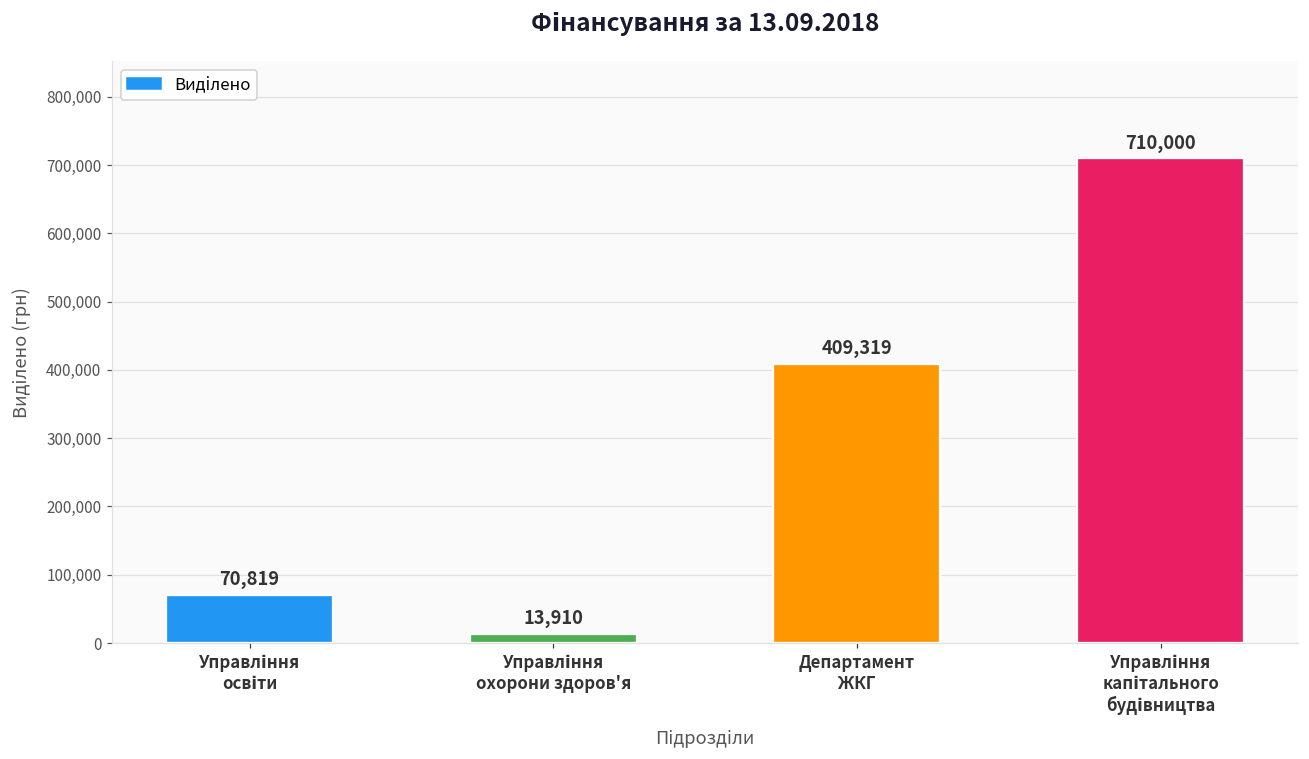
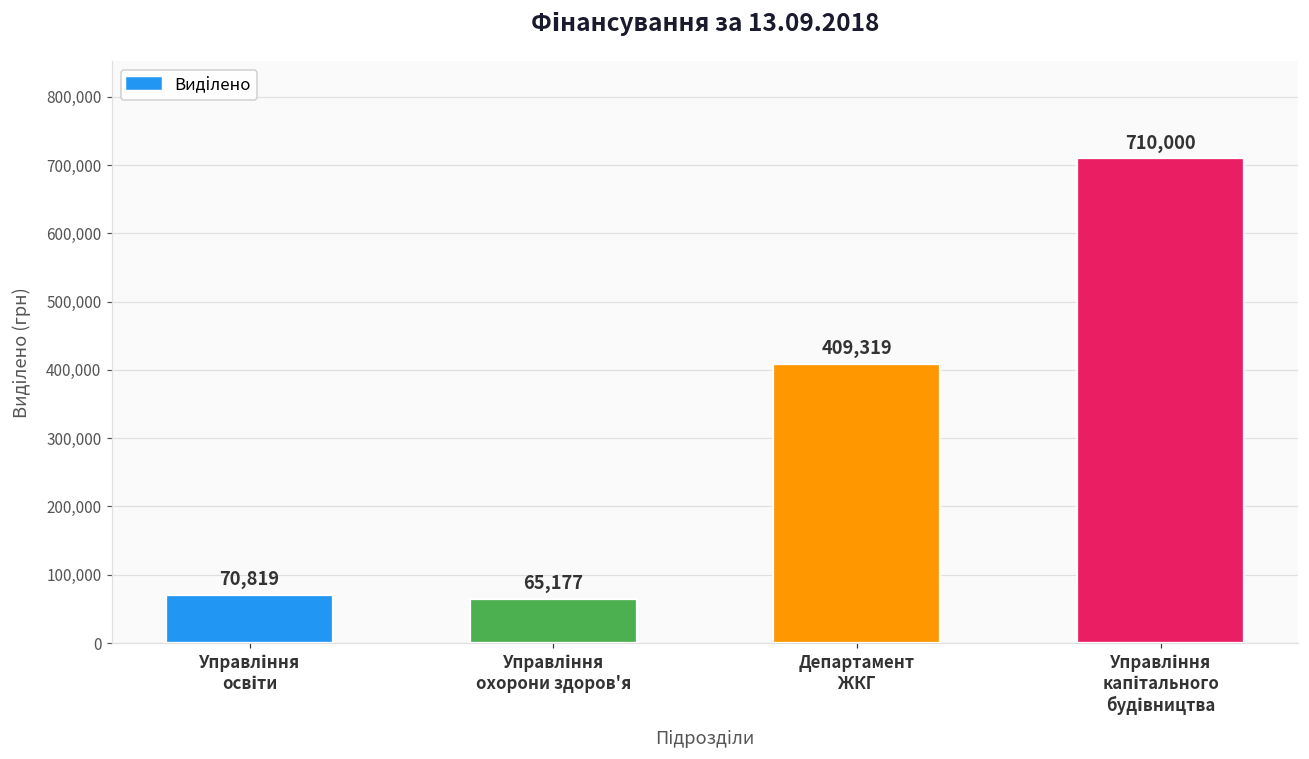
  {
    "Управління освіти": "70,819",
-   "Управління охорони здоров'я": "13,910",
+   "Управління охорони здоров'я": "65,177",
    "Департамент ЖКГ": "409,319",
    "Управління капітального будівництва": "710,000"
  }
